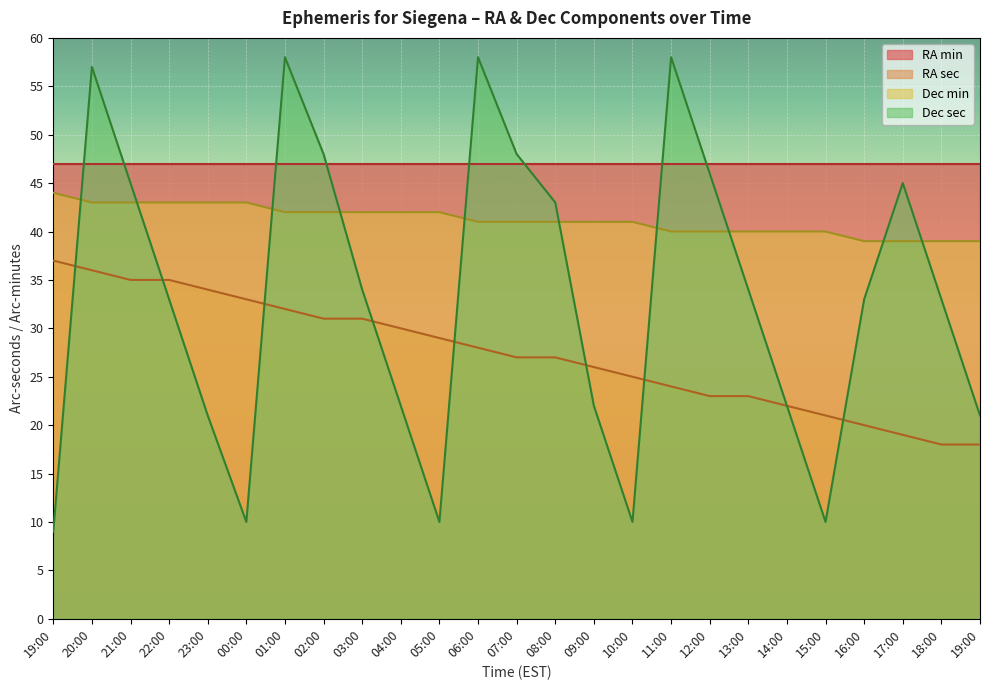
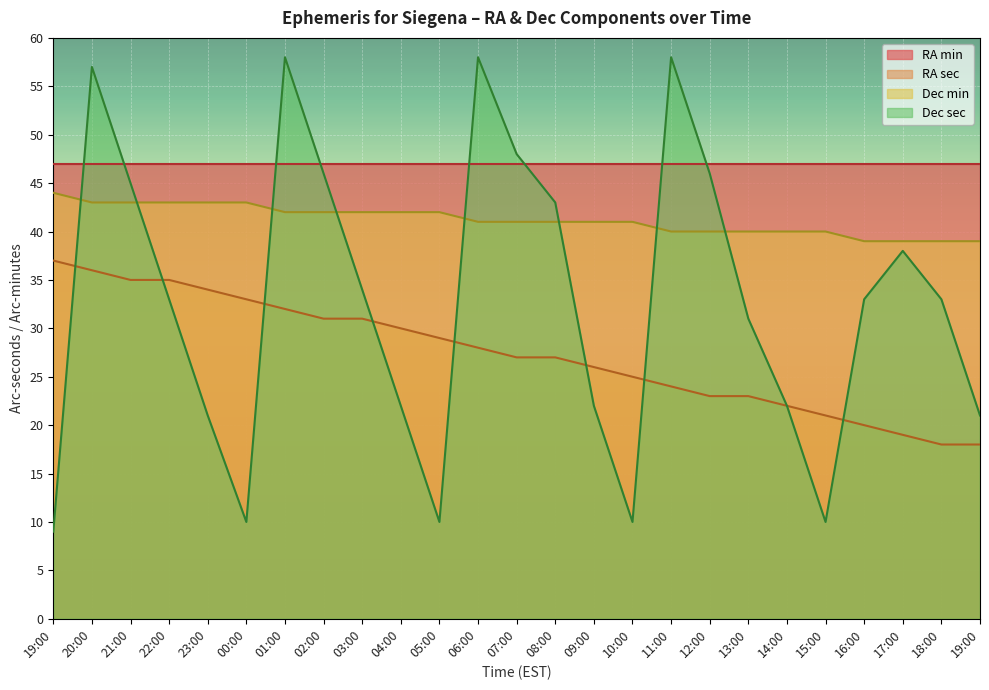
  {
    "Dec sec": {
      "20:00": 57,
      "21:00": 45,
      "22:00": 33,
      "23:00": 21,
      "00:00": 10,
      "01:00": 58,
-     "02:00": 48,
+     "02:00": 46,
      "03:00": 34,
      "04:00": 22,
      "05:00": 10,
      "06:00": 58,
      "07:00": 48,
      "08:00": 43,
      "09:00": 22,
      "10:00": 10,
      "11:00": 58,
      "12:00": 46,
-     "13:00": 34,
+     "13:00": 31,
      "15:00": 10,
      "16:00": 33,
-     "17:00": 45,
+     "17:00": 38,
      "18:00": 33
    }
  }
